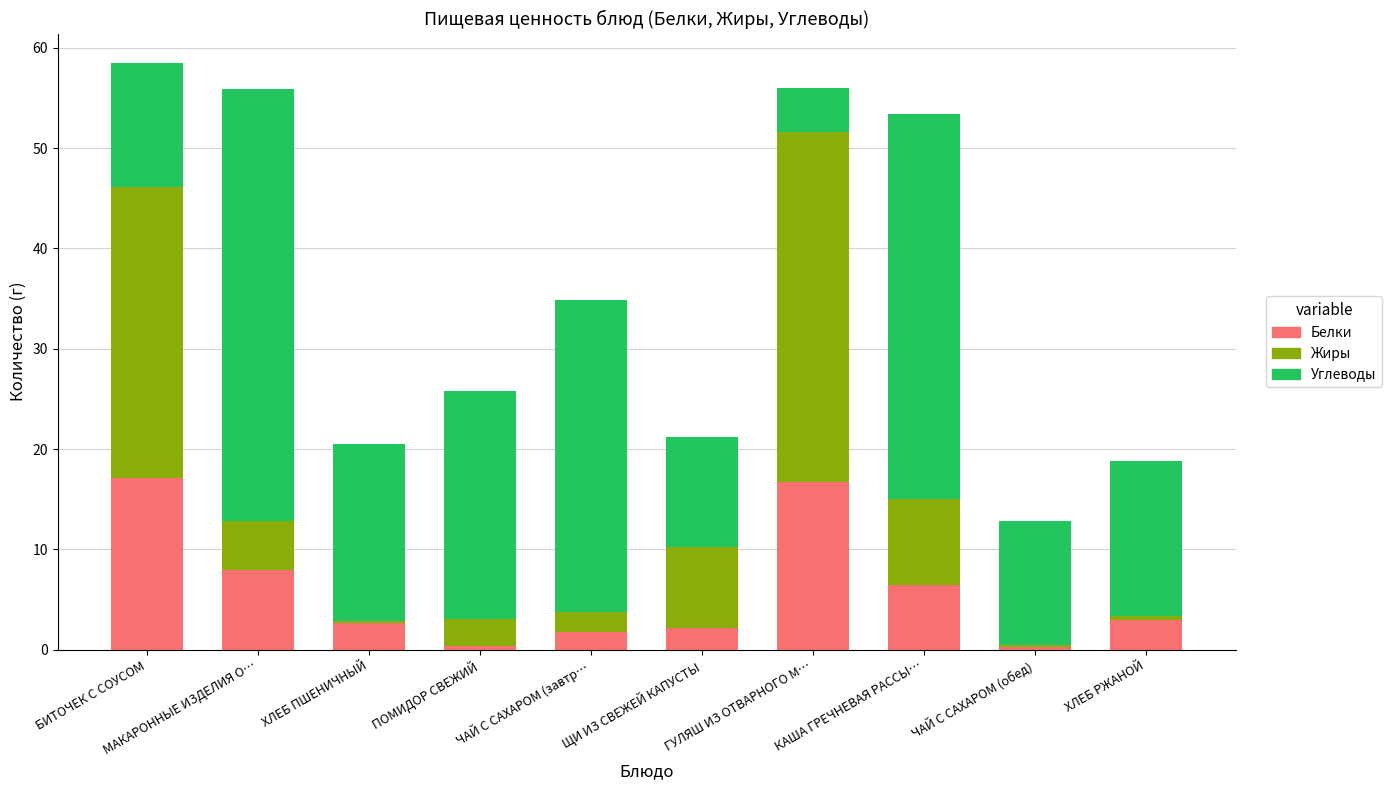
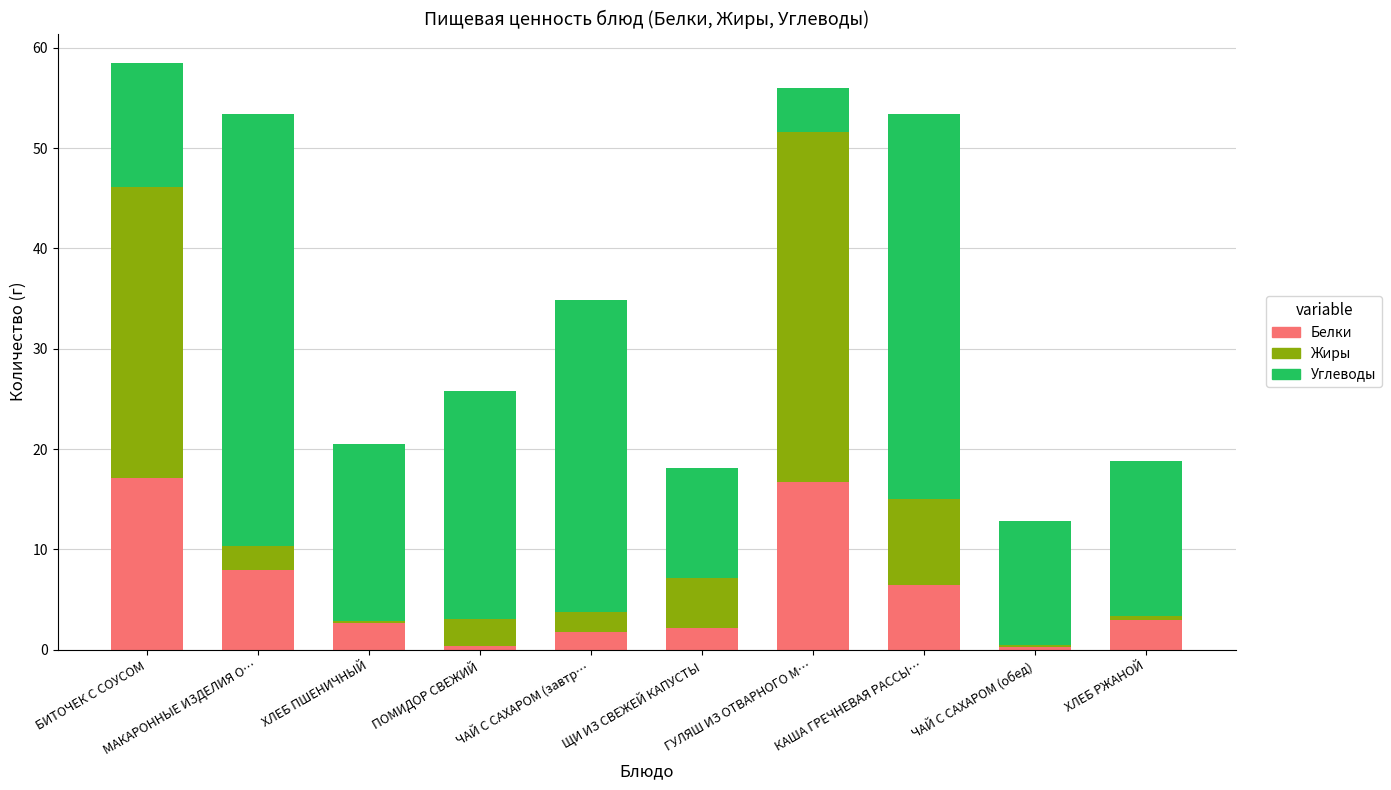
  {
    "Белки": {
      "БИТОЧЕК С СОУСОМ": 17.1,
      "МАКАРОННЫЕ ИЗДЕЛИЯ О…": 7.9,
      "ХЛЕБ ПШЕНИЧНЫЙ": 2.7,
      "ПОМИДОР СВЕЖИЙ": 0.4,
      "ЧАЙ С САХАРОМ (завтр…": 1.8,
      "ЩИ ИЗ СВЕЖЕЙ КАПУСТЫ": 2.2,
      "ГУЛЯШ ИЗ ОТВАРНОГО М…": 16.7,
      "КАША ГРЕЧНЕВАЯ РАССЫ…": 6.4,
      "ЧАЙ С САХАРОМ (обед)": 0.3,
      "ХЛЕБ РЖАНОЙ": 3.0
    },
    "Жиры": {
      "БИТОЧЕК С СОУСОМ": 29.0,
-     "МАКАРОННЫЕ ИЗДЕЛИЯ О…": 4.9,
+     "МАКАРОННЫЕ ИЗДЕЛИЯ О…": 2.4,
      "ПОМИДОР СВЕЖИЙ": 2.7,
      "ЧАЙ С САХАРОМ (завтр…": 2.0,
-     "ЩИ ИЗ СВЕЖЕЙ КАПУСТЫ": 8.0,
+     "ЩИ ИЗ СВЕЖЕЙ КАПУСТЫ": 4.9,
      "ГУЛЯШ ИЗ ОТВАРНОГО М…": 34.9,
      "КАША ГРЕЧНЕВАЯ РАССЫ…": 8.6,
      "ХЛЕБ РЖАНОЙ": 0.4
    },
    "Углеводы": {
      "БИТОЧЕК С СОУСОМ": 12.4,
      "МАКАРОННЫЕ ИЗДЕЛИЯ О…": 43.1,
      "ХЛЕБ ПШЕНИЧНЫЙ": 17.6,
      "ПОМИДОР СВЕЖИЙ": 22.7,
      "ЧАЙ С САХАРОМ (завтр…": 31.1,
      "ЩИ ИЗ СВЕЖЕЙ КАПУСТЫ": 11.0,
      "ГУЛЯШ ИЗ ОТВАРНОГО М…": 4.4,
      "КАША ГРЕЧНЕВАЯ РАССЫ…": 38.4,
      "ЧАЙ С САХАРОМ (обед)": 12.4,
      "ХЛЕБ РЖАНОЙ": 15.4
    }
  }
